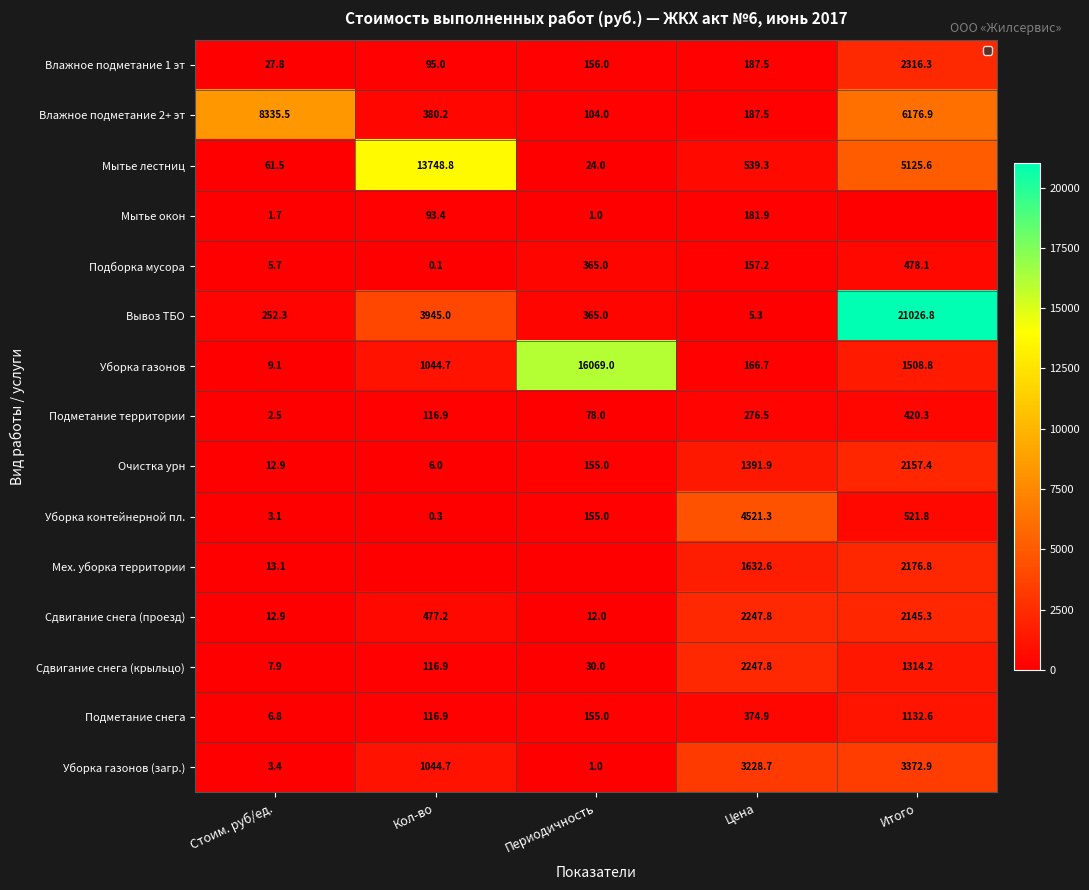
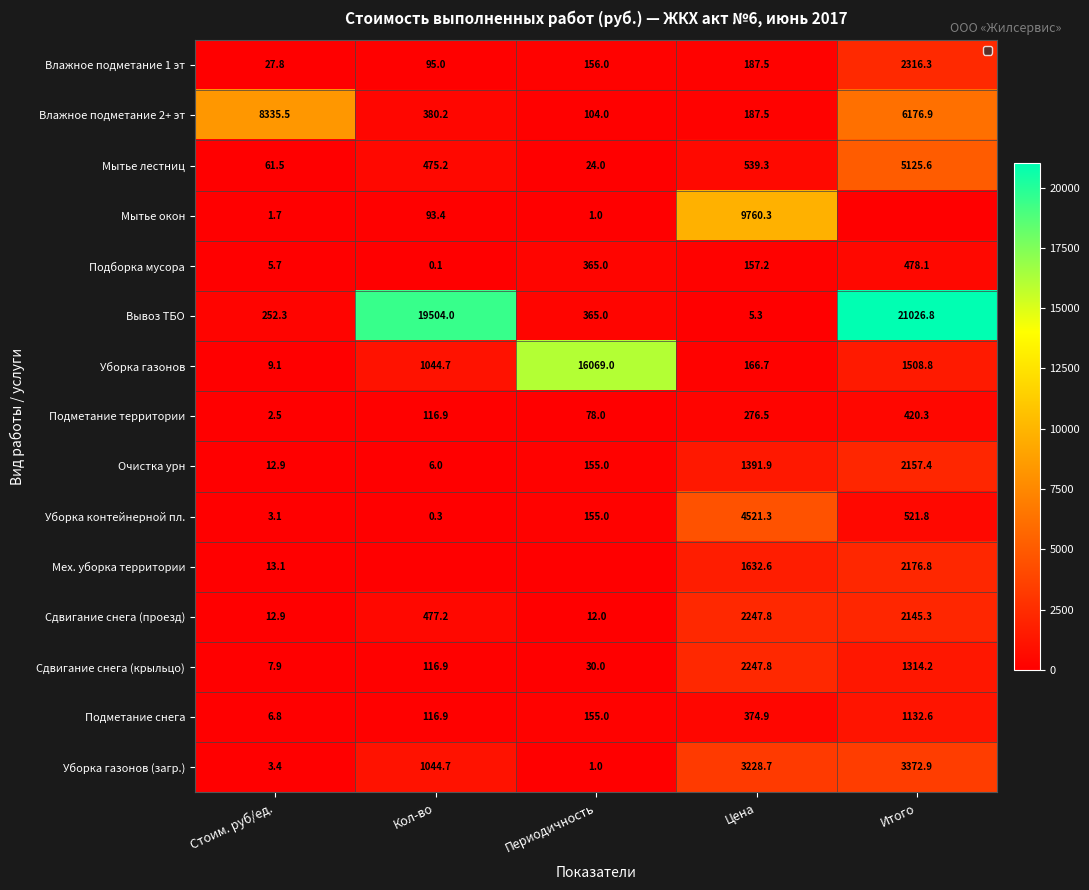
  {
    "Влажное подметание 1 эт": {
      "Стоим. руб/ед.": 27.8,
      "Кол-во": 95.0,
      "Периодичность": 156.0,
      "Цена": 187.5,
      "Итого": 2316.3
    },
    "Влажное подметание 2+ эт": {
      "Стоим. руб/ед.": 8335.5,
      "Кол-во": 380.2,
      "Периодичность": 104.0,
      "Цена": 187.5,
      "Итого": 6176.9
    },
    "Мытье лестниц": {
      "Стоим. руб/ед.": 61.5,
-     "Кол-во": 13748.8,
+     "Кол-во": 475.2,
      "Периодичность": 24.0,
      "Цена": 539.3,
      "Итого": 5125.6
    },
    "Мытье окон": {
      "Стоим. руб/ед.": 1.7,
      "Кол-во": 93.4,
      "Периодичность": 1.0,
-     "Цена": 181.9
+     "Цена": 9760.3
    },
    "Подборка мусора": {
      "Стоим. руб/ед.": 5.7,
      "Кол-во": 0.1,
      "Периодичность": 365.0,
      "Цена": 157.2,
      "Итого": 478.1
    },
    "Вывоз ТБО": {
      "Стоим. руб/ед.": 252.3,
-     "Кол-во": 3945.0,
+     "Кол-во": 19504.0,
      "Периодичность": 365.0,
      "Цена": 5.3,
      "Итого": 21026.8
    },
    "Уборка газонов": {
      "Стоим. руб/ед.": 9.1,
      "Кол-во": 1044.7,
      "Периодичность": 16069.0,
      "Цена": 166.7,
      "Итого": 1508.8
    },
    "Подметание территории": {
      "Стоим. руб/ед.": 2.5,
      "Кол-во": 116.9,
      "Периодичность": 78.0,
      "Цена": 276.5,
      "Итого": 420.3
    },
    "Очистка урн": {
      "Стоим. руб/ед.": 12.9,
      "Кол-во": 6.0,
      "Периодичность": 155.0,
      "Цена": 1391.9,
      "Итого": 2157.4
    },
    "Уборка контейнерной пл.": {
      "Стоим. руб/ед.": 3.1,
      "Кол-во": 0.3,
      "Периодичность": 155.0,
      "Цена": 4521.3,
      "Итого": 521.8
    },
    "Мех. уборка территории": {
      "Стоим. руб/ед.": 13.1,
      "Цена": 1632.6,
      "Итого": 2176.8
    },
    "Сдвигание снега (проезд)": {
      "Стоим. руб/ед.": 12.9,
      "Кол-во": 477.2,
      "Периодичность": 12.0,
      "Цена": 2247.8,
      "Итого": 2145.3
    },
    "Сдвигание снега (крыльцо)": {
      "Стоим. руб/ед.": 7.9,
      "Кол-во": 116.9,
      "Периодичность": 30.0,
      "Цена": 2247.8,
      "Итого": 1314.2
    },
    "Подметание снега": {
      "Стоим. руб/ед.": 6.8,
      "Кол-во": 116.9,
      "Периодичность": 155.0,
      "Цена": 374.9,
      "Итого": 1132.6
    },
    "Уборка газонов (загр.)": {
      "Стоим. руб/ед.": 3.4,
      "Кол-во": 1044.7,
      "Периодичность": 1.0,
      "Цена": 3228.7,
      "Итого": 3372.9
    }
  }
